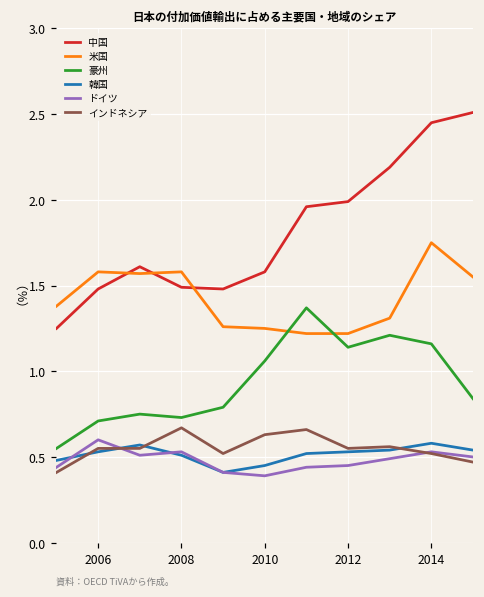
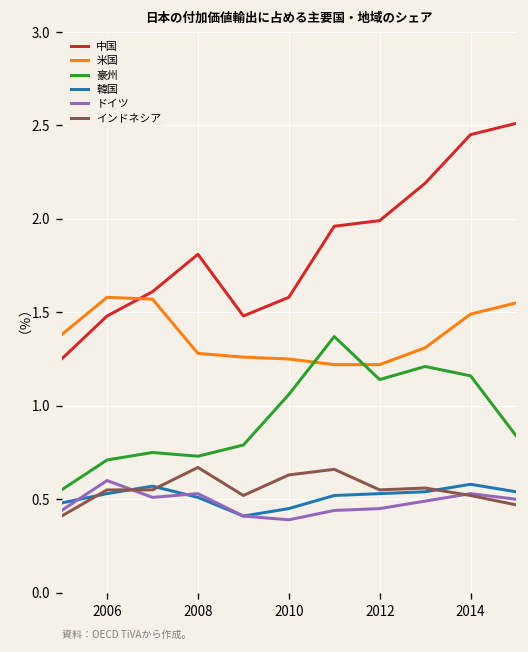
  {
    "中国": {
      "2006": 1.48,
-     "2008": 1.49,
+     "2008": 1.81,
      "2010": 1.58,
      "2012": 1.99,
      "2014": 2.45
    },
    "米国": {
      "2006": 1.58,
-     "2008": 1.58,
+     "2008": 1.28,
      "2010": 1.25,
      "2012": 1.22,
-     "2014": 1.75
+     "2014": 1.49
    },
    "豪州": {
      "2006": 0.71,
      "2008": 0.73,
      "2010": 1.06,
      "2012": 1.14,
      "2014": 1.16
    },
    "韓国": {
      "2006": 0.53,
      "2008": 0.51,
      "2010": 0.45,
      "2012": 0.53,
      "2014": 0.58
    },
    "ドイツ": {
      "2006": 0.60,
      "2008": 0.53,
      "2010": 0.39,
      "2012": 0.45
    },
    "インドネシア": {
      "2006": 0.55,
      "2008": 0.67,
      "2010": 0.63,
      "2012": 0.55
    }
  }
